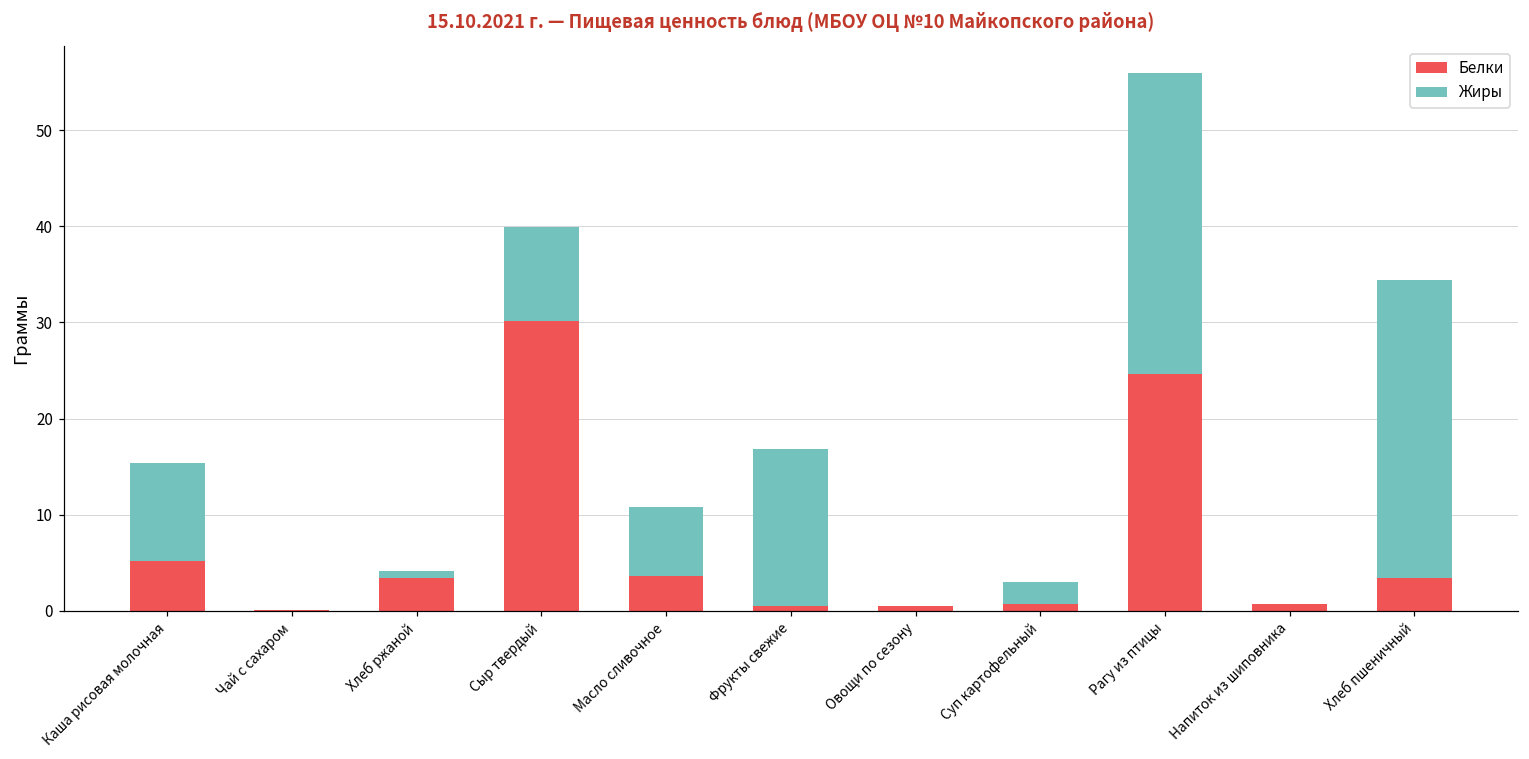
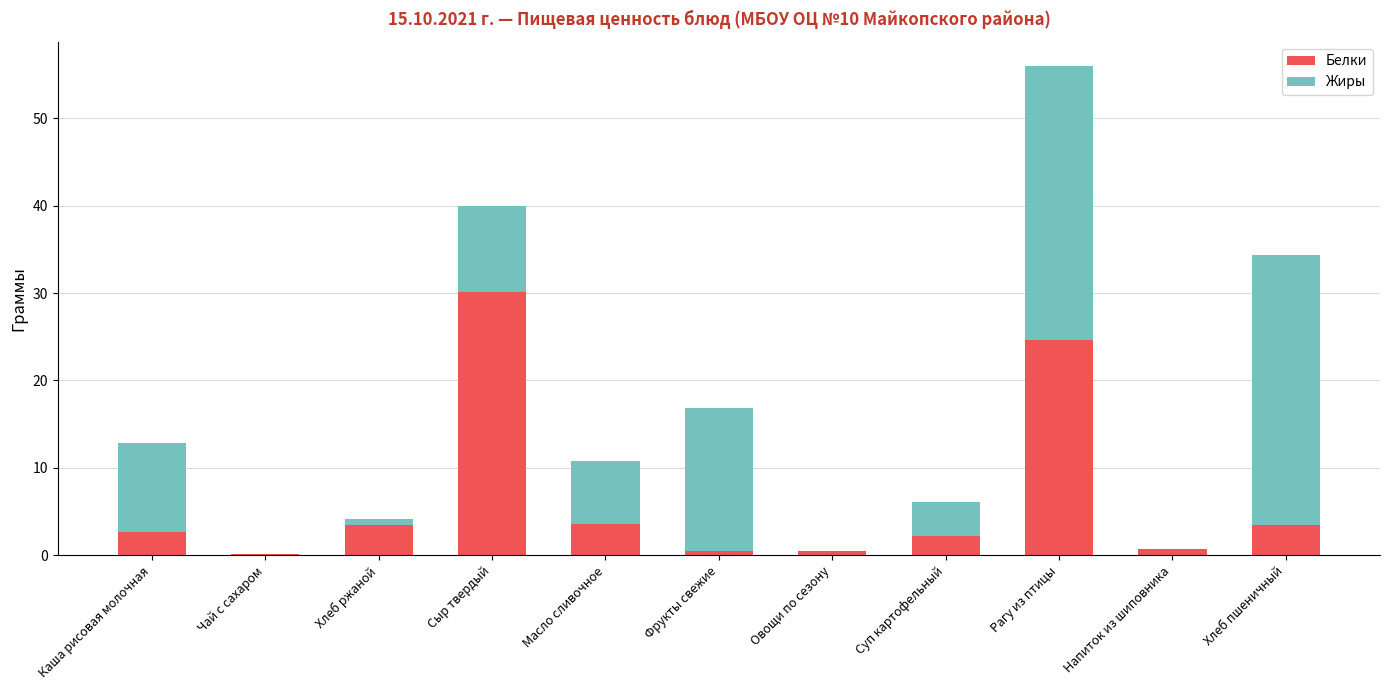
  {
    "Белки": {
-     "Каша рисовая молочная": 5,
+     "Каша рисовая молочная": 3,
      "Хлеб ржаной": 3,
      "Сыр твердый": 30,
      "Масло сливочное": 4,
      "Фрукты свежие": 1,
      "Овощи по сезону": 0,
-     "Суп картофельный": 1,
+     "Суп картофельный": 2,
      "Рагу из птицы": 25,
      "Напиток из шиповника": 1,
      "Хлеб пшеничный": 3
    },
    "Жиры": {
      "Каша рисовая молочная": 10,
      "Чай с сахаром": 0,
      "Хлеб ржаной": 1,
      "Сыр твердый": 10,
      "Масло сливочное": 7,
      "Фрукты свежие": 16,
-     "Суп картофельный": 2,
+     "Суп картофельный": 4,
      "Рагу из птицы": 31,
      "Напиток из шиповника": 0,
      "Хлеб пшеничный": 31
    }
  }
